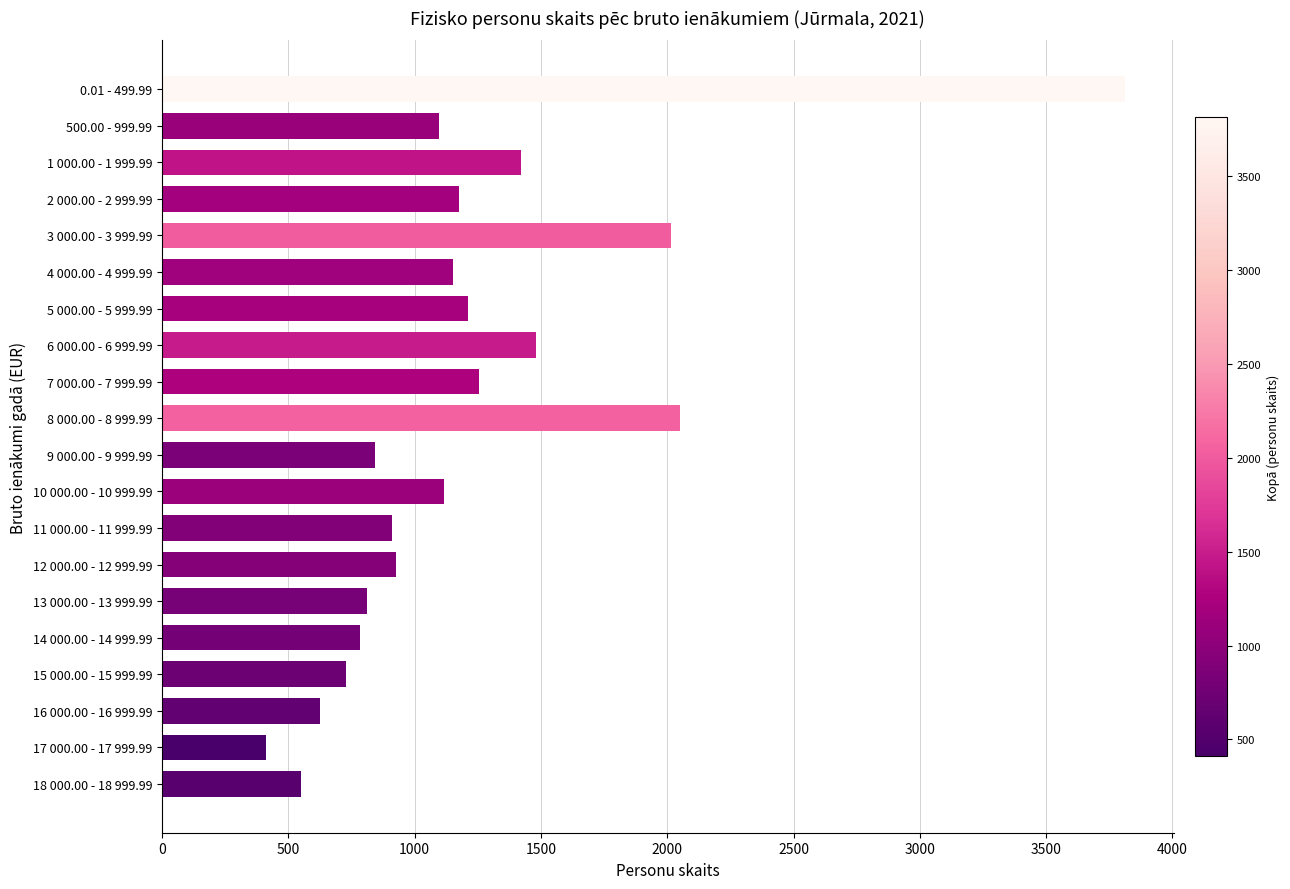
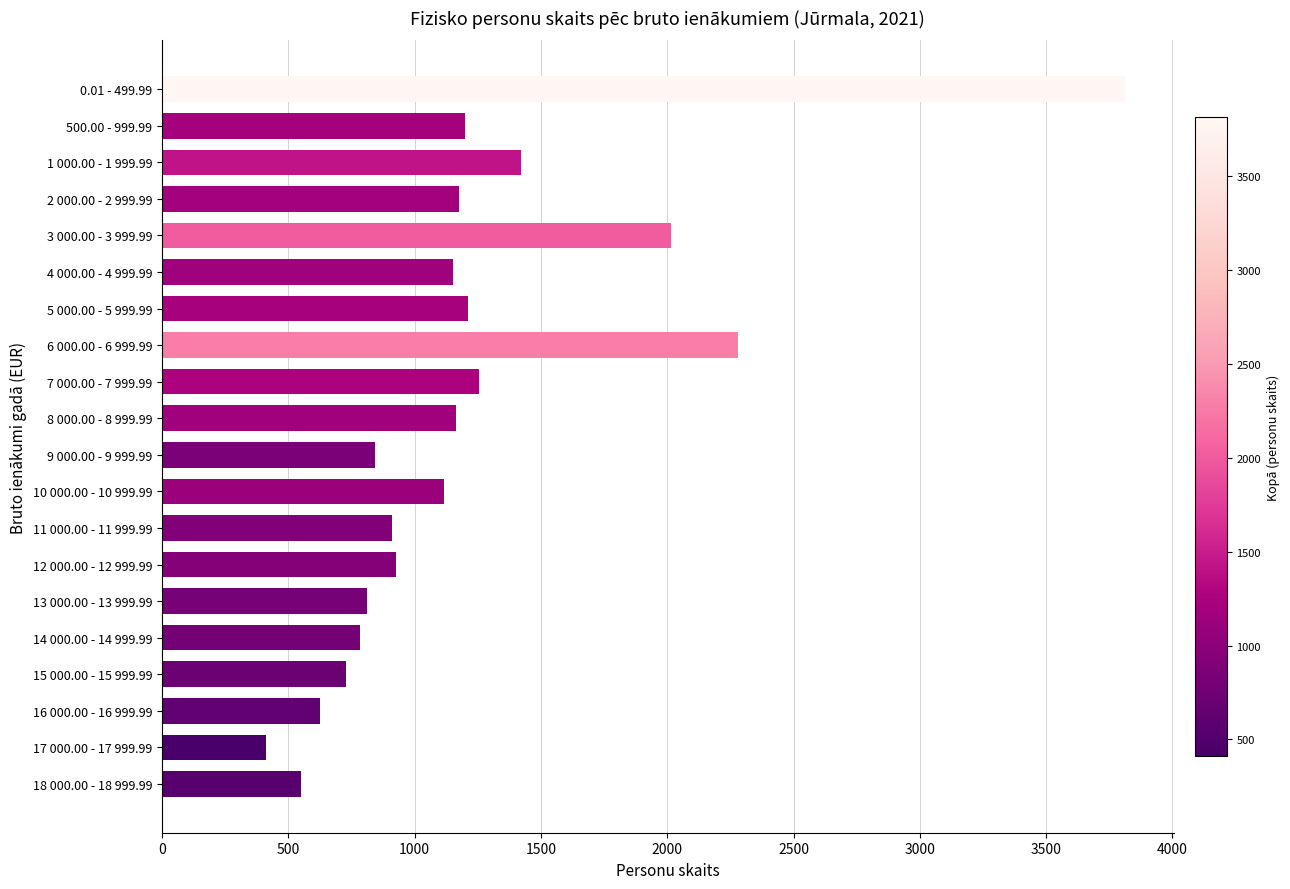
  {
    "0.01 - 499.99": 3810,
-   "500.00 - 999.99": 1100,
+   "500.00 - 999.99": 1200,
    "1 000.00 - 1 999.99": 1420,
    "2 000.00 - 2 999.99": 1180,
    "3 000.00 - 3 999.99": 2020,
    "4 000.00 - 4 999.99": 1150,
    "5 000.00 - 5 999.99": 1210,
-   "6 000.00 - 6 999.99": 1480,
+   "6 000.00 - 6 999.99": 2280,
    "7 000.00 - 7 999.99": 1260,
-   "8 000.00 - 8 999.99": 2050,
+   "8 000.00 - 8 999.99": 1160,
    "9 000.00 - 9 999.99": 840,
    "10 000.00 - 10 999.99": 1120,
    "11 000.00 - 11 999.99": 910,
    "12 000.00 - 12 999.99": 930,
    "13 000.00 - 13 999.99": 810,
    "14 000.00 - 14 999.99": 790,
    "15 000.00 - 15 999.99": 730,
    "16 000.00 - 16 999.99": 630,
    "17 000.00 - 17 999.99": 410,
    "18 000.00 - 18 999.99": 550
  }
